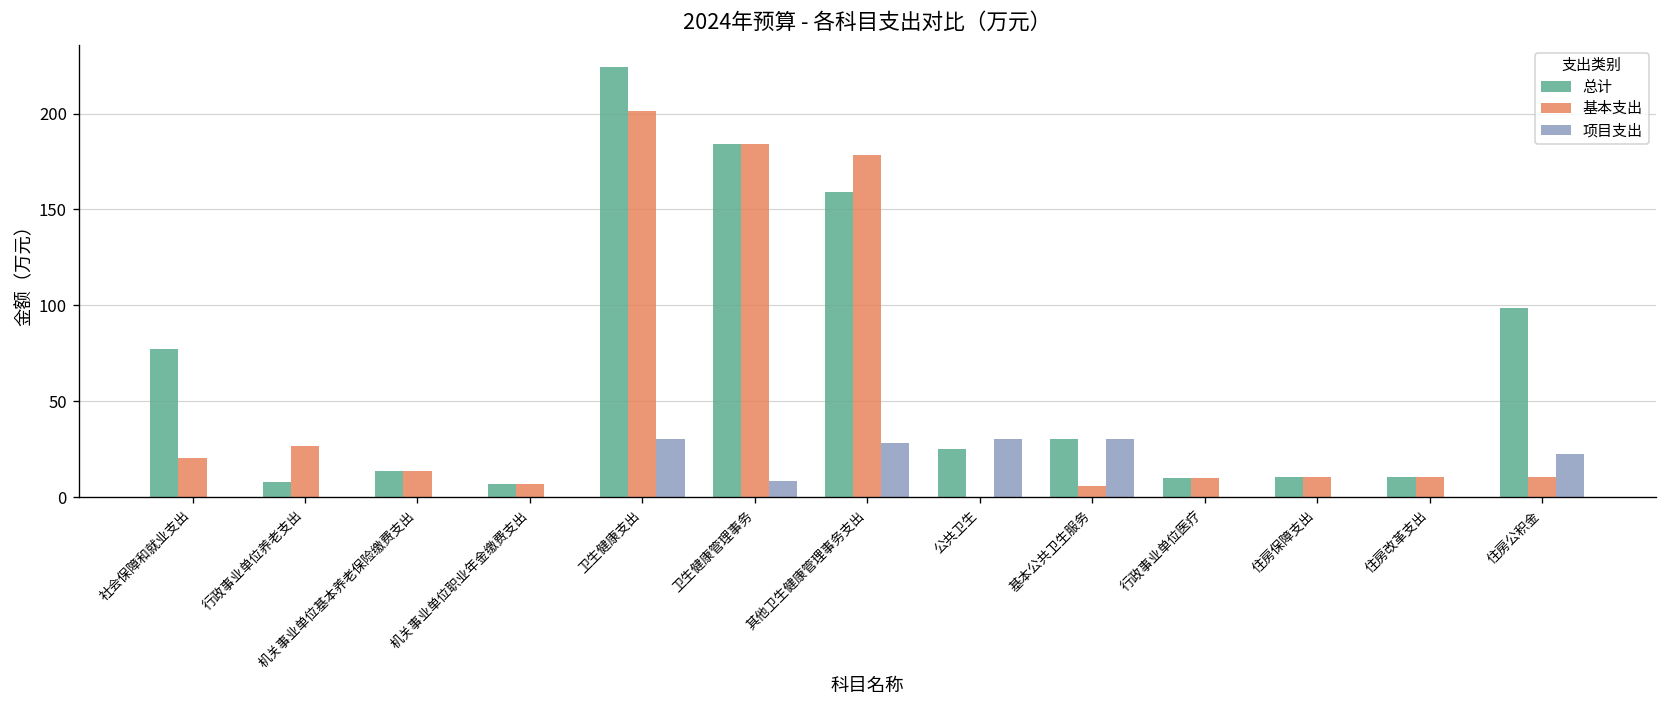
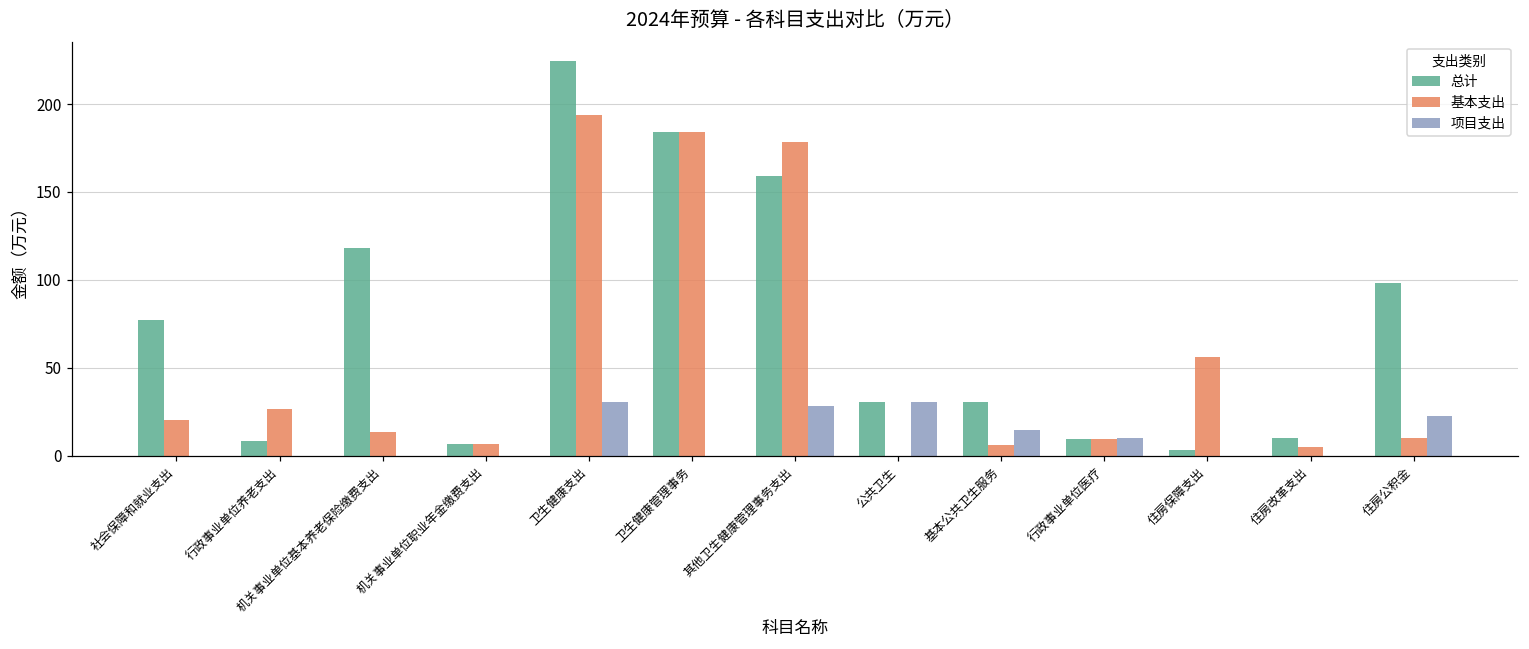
  {
    "总计": {
      "社会保障和就业支出": 77,
      "行政事业单位养老支出": 8,
-     "机关事业单位基本养老保险缴费支出": 14,
+     "机关事业单位基本养老保险缴费支出": 118,
      "机关事业单位职业年金缴费支出": 7,
      "卫生健康支出": 224,
      "卫生健康管理事务": 184,
      "其他卫生健康管理事务支出": 159,
-     "公共卫生": 25,
+     "公共卫生": 31,
      "基本公共卫生服务": 31,
      "行政事业单位医疗": 10,
-     "住房保障支出": 10,
+     "住房保障支出": 3,
      "住房改革支出": 10,
      "住房公积金": 98
    },
    "基本支出": {
      "社会保障和就业支出": 20,
      "行政事业单位养老支出": 27,
      "机关事业单位基本养老保险缴费支出": 14,
      "机关事业单位职业年金缴费支出": 7,
-     "卫生健康支出": 201,
+     "卫生健康支出": 194,
      "卫生健康管理事务": 184,
      "其他卫生健康管理事务支出": 179,
      "公共卫生": 0,
      "基本公共卫生服务": 6,
      "行政事业单位医疗": 10,
-     "住房保障支出": 10,
-     "住房改革支出": 10,
+     "住房保障支出": 56,
+     "住房改革支出": 5,
      "住房公积金": 10
    },
    "项目支出": {
      "社会保障和就业支出": 0,
      "行政事业单位养老支出": 0,
      "机关事业单位基本养老保险缴费支出": 0,
      "机关事业单位职业年金缴费支出": 0,
      "卫生健康支出": 31,
-     "卫生健康管理事务": 9,
+     "卫生健康管理事务": 0,
      "其他卫生健康管理事务支出": 28,
      "公共卫生": 31,
-     "基本公共卫生服务": 31,
-     "行政事业单位医疗": 0,
+     "基本公共卫生服务": 15,
+     "行政事业单位医疗": 10,
      "住房保障支出": 0,
      "住房改革支出": 0,
      "住房公积金": 22
    }
  }
